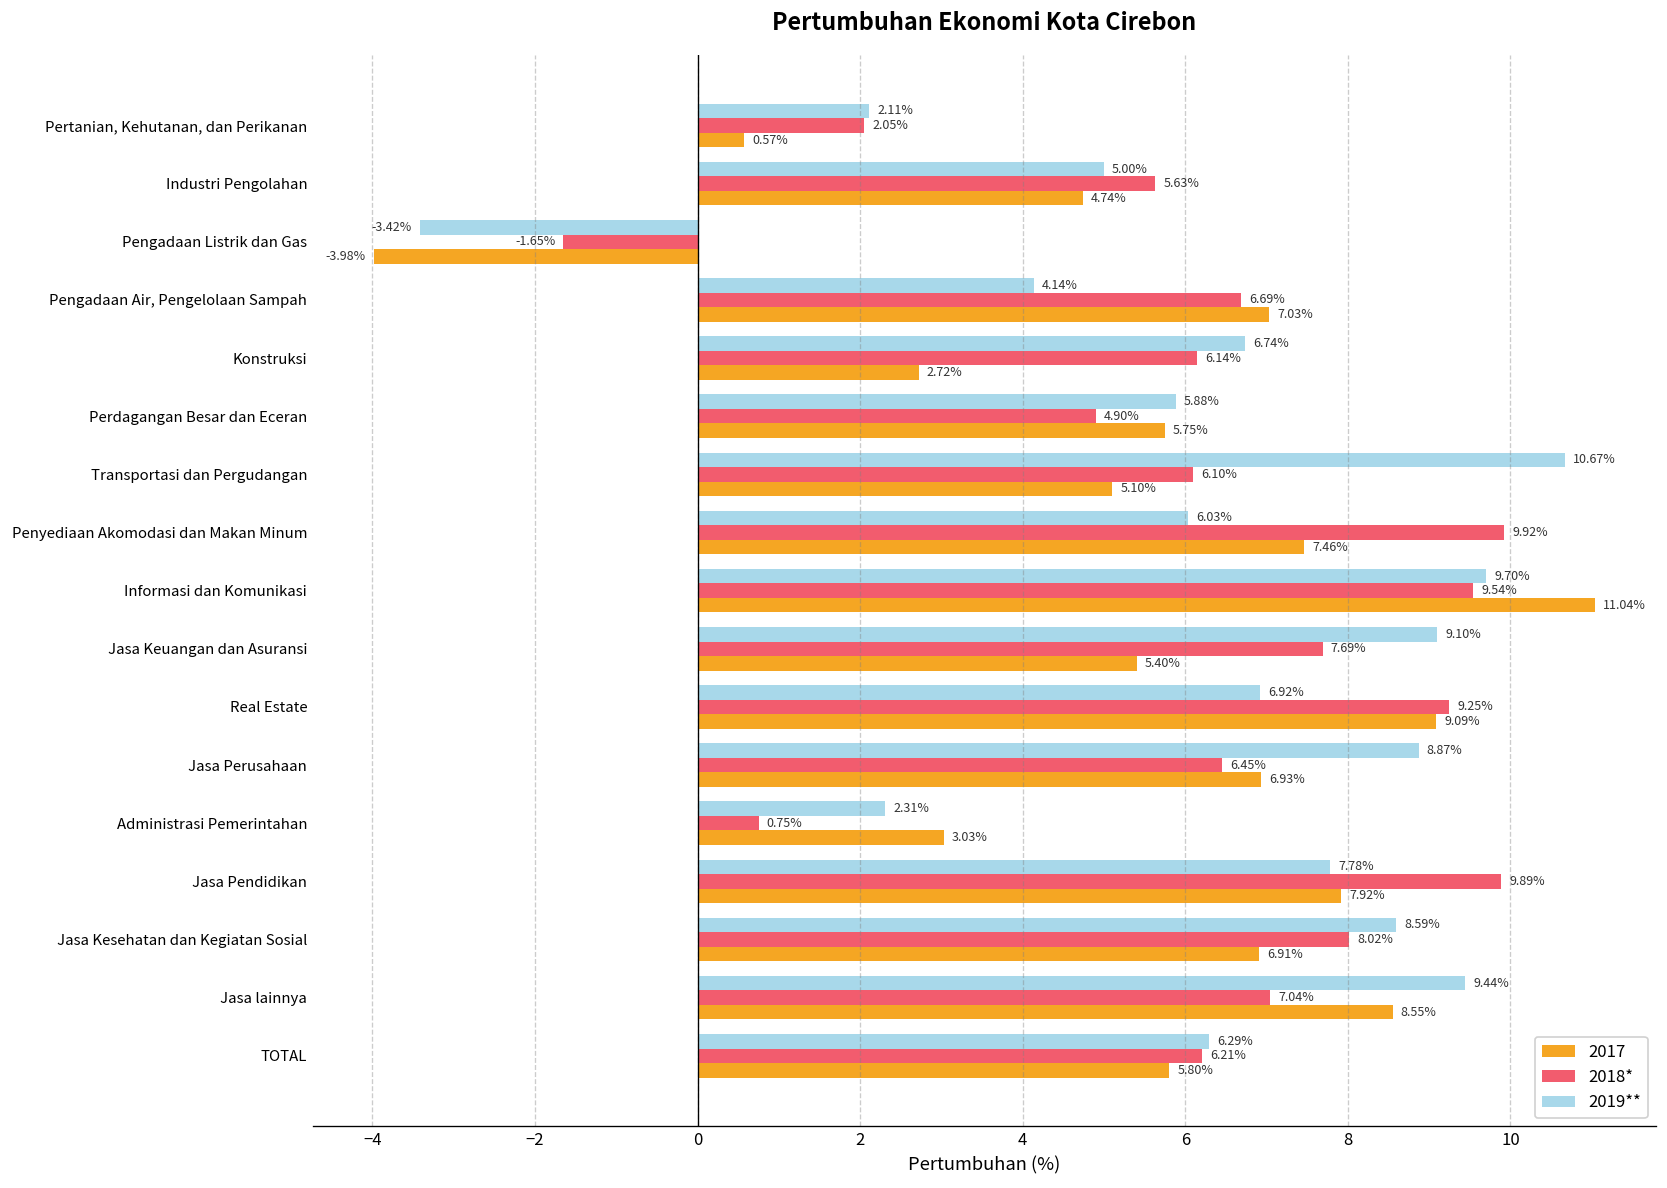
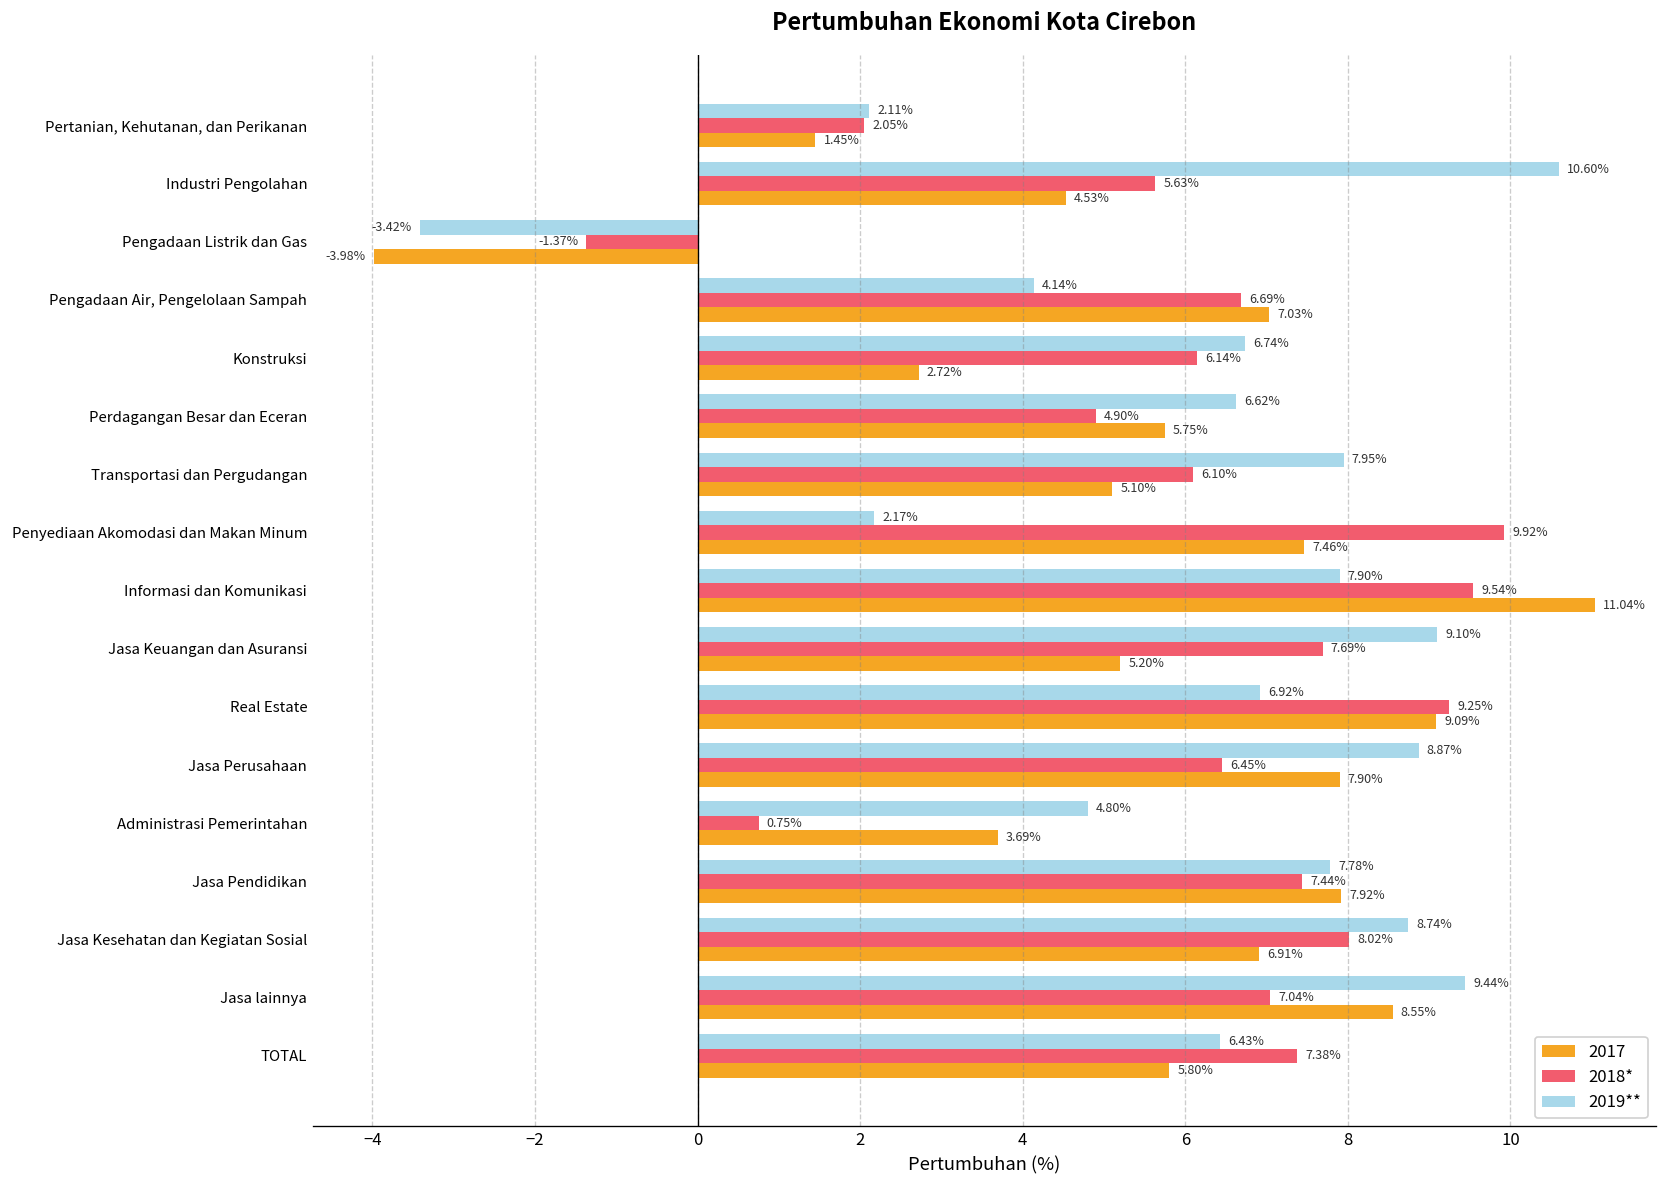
  {
    "2017": {
-     "Pertanian, Kehutanan, dan Perikanan": "0.57%",
-     "Industri Pengolahan": "4.74%",
+     "Pertanian, Kehutanan, dan Perikanan": "1.45%",
+     "Industri Pengolahan": "4.53%",
      "Pengadaan Listrik dan Gas": "-3.98%",
      "Pengadaan Air, Pengelolaan Sampah": "7.03%",
      "Konstruksi": "2.72%",
      "Perdagangan Besar dan Eceran": "5.75%",
      "Transportasi dan Pergudangan": "5.10%",
      "Penyediaan Akomodasi dan Makan Minum": "7.46%",
      "Informasi dan Komunikasi": "11.04%",
-     "Jasa Keuangan dan Asuransi": "5.40%",
+     "Jasa Keuangan dan Asuransi": "5.20%",
      "Real Estate": "9.09%",
-     "Jasa Perusahaan": "6.93%",
-     "Administrasi Pemerintahan": "3.03%",
+     "Jasa Perusahaan": "7.90%",
+     "Administrasi Pemerintahan": "3.69%",
      "Jasa Pendidikan": "7.92%",
      "Jasa Kesehatan dan Kegiatan Sosial": "6.91%",
      "Jasa lainnya": "8.55%",
      "TOTAL": "5.80%"
    },
    "2018*": {
      "Pertanian, Kehutanan, dan Perikanan": "2.05%",
      "Industri Pengolahan": "5.63%",
-     "Pengadaan Listrik dan Gas": "-1.65%",
+     "Pengadaan Listrik dan Gas": "-1.37%",
      "Pengadaan Air, Pengelolaan Sampah": "6.69%",
      "Konstruksi": "6.14%",
      "Perdagangan Besar dan Eceran": "4.90%",
      "Transportasi dan Pergudangan": "6.10%",
      "Penyediaan Akomodasi dan Makan Minum": "9.92%",
      "Informasi dan Komunikasi": "9.54%",
      "Jasa Keuangan dan Asuransi": "7.69%",
      "Real Estate": "9.25%",
      "Jasa Perusahaan": "6.45%",
      "Administrasi Pemerintahan": "0.75%",
-     "Jasa Pendidikan": "9.89%",
+     "Jasa Pendidikan": "7.44%",
      "Jasa Kesehatan dan Kegiatan Sosial": "8.02%",
      "Jasa lainnya": "7.04%",
-     "TOTAL": "6.21%"
+     "TOTAL": "7.38%"
    },
    "2019**": {
      "Pertanian, Kehutanan, dan Perikanan": "2.11%",
-     "Industri Pengolahan": "5.00%",
+     "Industri Pengolahan": "10.60%",
      "Pengadaan Listrik dan Gas": "-3.42%",
      "Pengadaan Air, Pengelolaan Sampah": "4.14%",
      "Konstruksi": "6.74%",
-     "Perdagangan Besar dan Eceran": "5.88%",
-     "Transportasi dan Pergudangan": "10.67%",
-     "Penyediaan Akomodasi dan Makan Minum": "6.03%",
-     "Informasi dan Komunikasi": "9.70%",
+     "Perdagangan Besar dan Eceran": "6.62%",
+     "Transportasi dan Pergudangan": "7.95%",
+     "Penyediaan Akomodasi dan Makan Minum": "2.17%",
+     "Informasi dan Komunikasi": "7.90%",
      "Jasa Keuangan dan Asuransi": "9.10%",
      "Real Estate": "6.92%",
      "Jasa Perusahaan": "8.87%",
-     "Administrasi Pemerintahan": "2.31%",
+     "Administrasi Pemerintahan": "4.80%",
      "Jasa Pendidikan": "7.78%",
-     "Jasa Kesehatan dan Kegiatan Sosial": "8.59%",
+     "Jasa Kesehatan dan Kegiatan Sosial": "8.74%",
      "Jasa lainnya": "9.44%",
-     "TOTAL": "6.29%"
+     "TOTAL": "6.43%"
    }
  }
